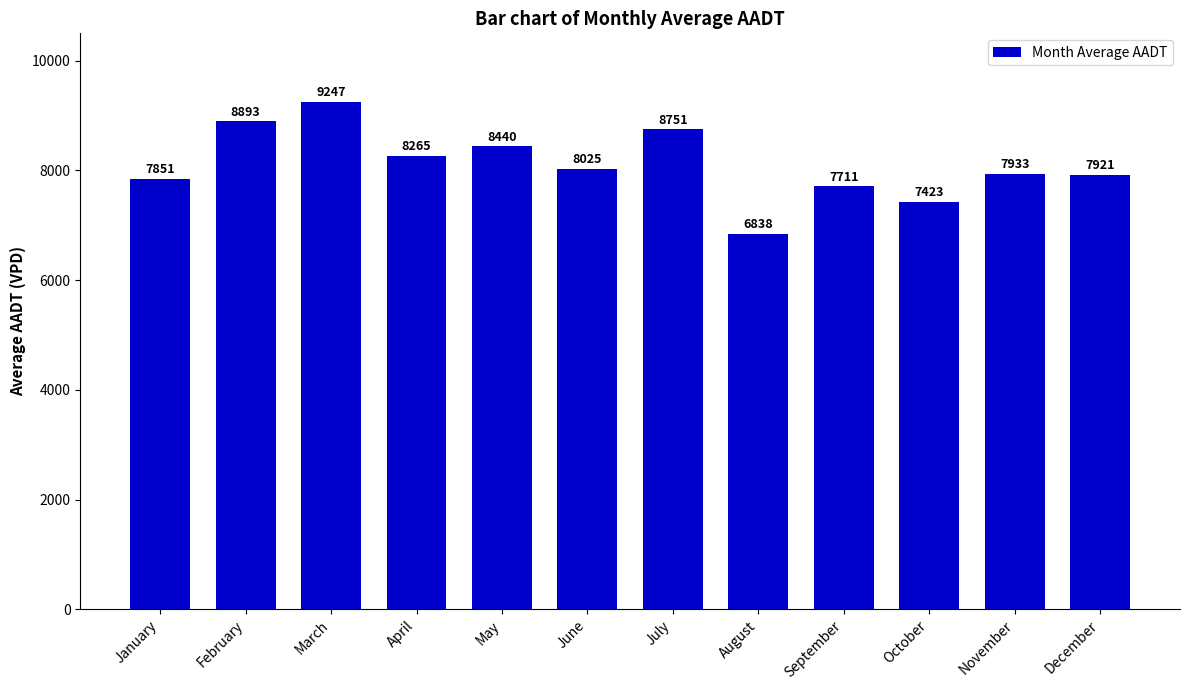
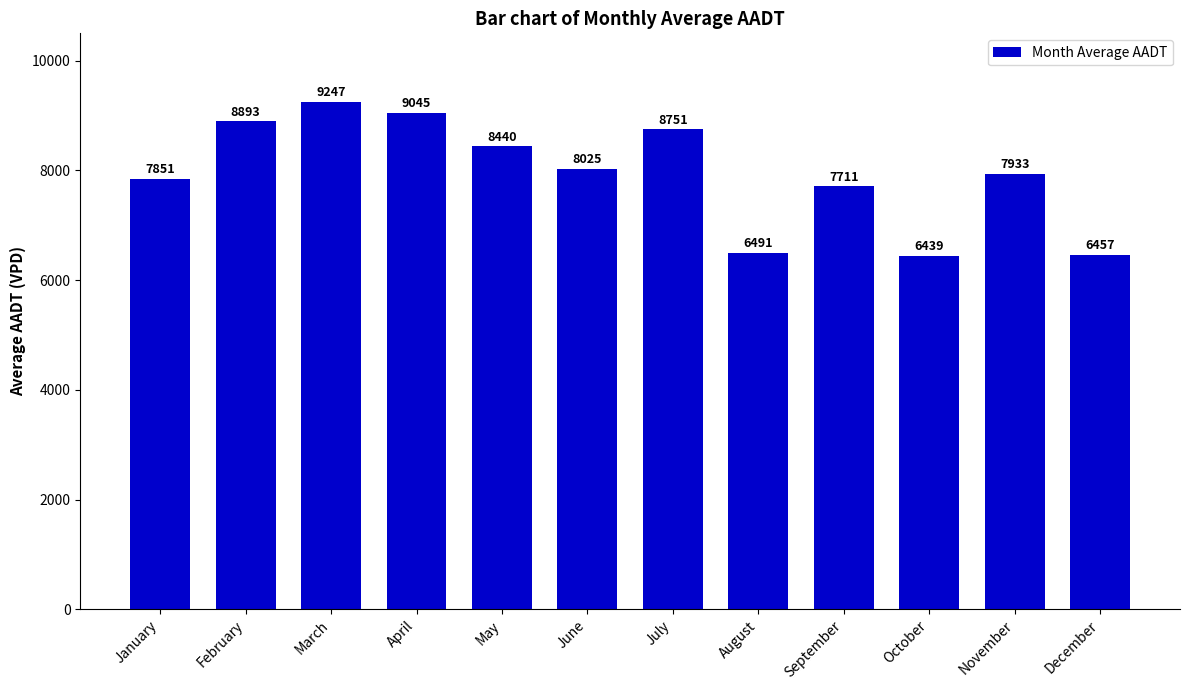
  {
    "January": 7851,
    "February": 8893,
    "March": 9247,
-   "April": 8265,
+   "April": 9045,
    "May": 8440,
    "June": 8025,
    "July": 8751,
-   "August": 6838,
+   "August": 6491,
    "September": 7711,
-   "October": 7423,
+   "October": 6439,
    "November": 7933,
-   "December": 7921
+   "December": 6457
  }
